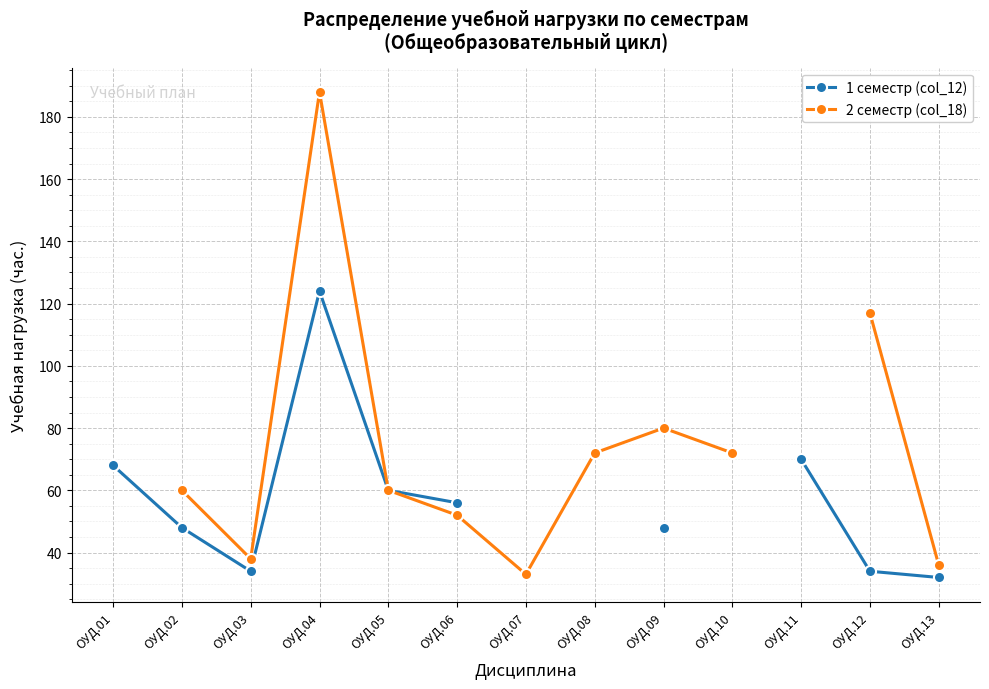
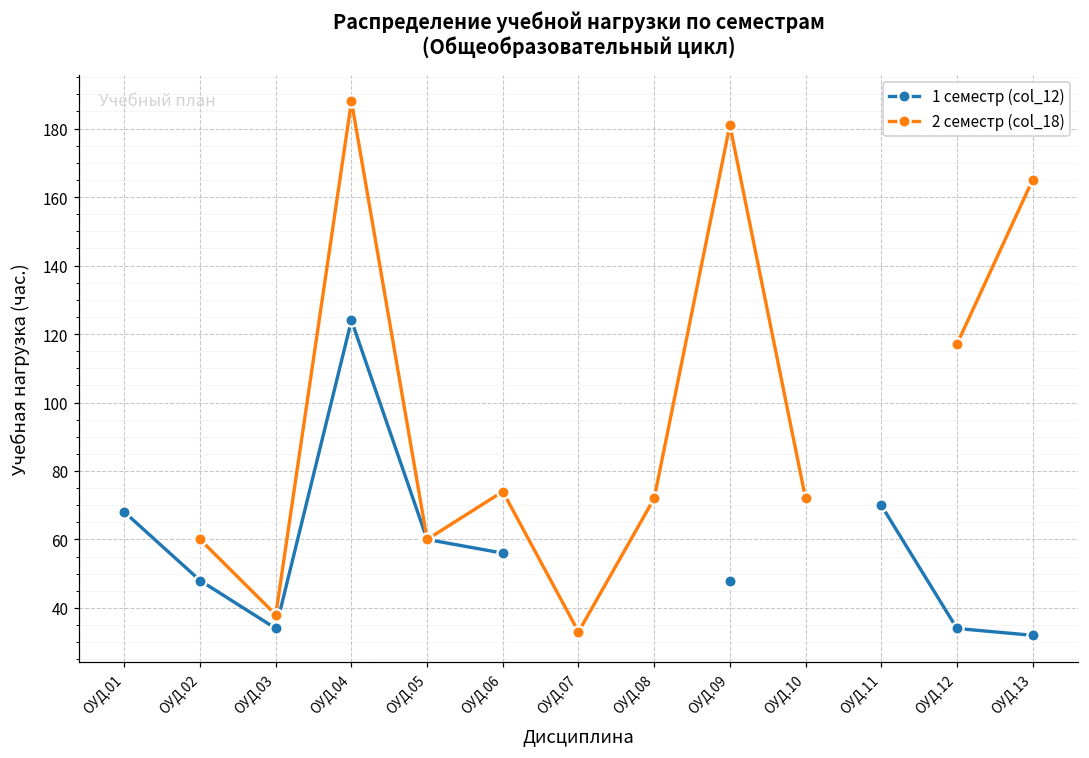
  {
    "1 семестр (col_12)": {
      "ОУД.01": 68,
      "ОУД.02": 48,
      "ОУД.03": 34,
      "ОУД.04": 124,
      "ОУД.06": 56,
      "ОУД.09": 48,
      "ОУД.11": 70,
      "ОУД.12": 34,
      "ОУД.13": 32
    },
    "2 семестр (col_18)": {
      "ОУД.02": 60,
      "ОУД.03": 38,
      "ОУД.04": 188,
-     "ОУД.06": 52,
+     "ОУД.06": 74,
      "ОУД.07": 33,
      "ОУД.08": 72,
-     "ОУД.09": 80,
+     "ОУД.09": 181,
      "ОУД.10": 72,
      "ОУД.12": 117,
-     "ОУД.13": 36
+     "ОУД.13": 165
    }
  }
